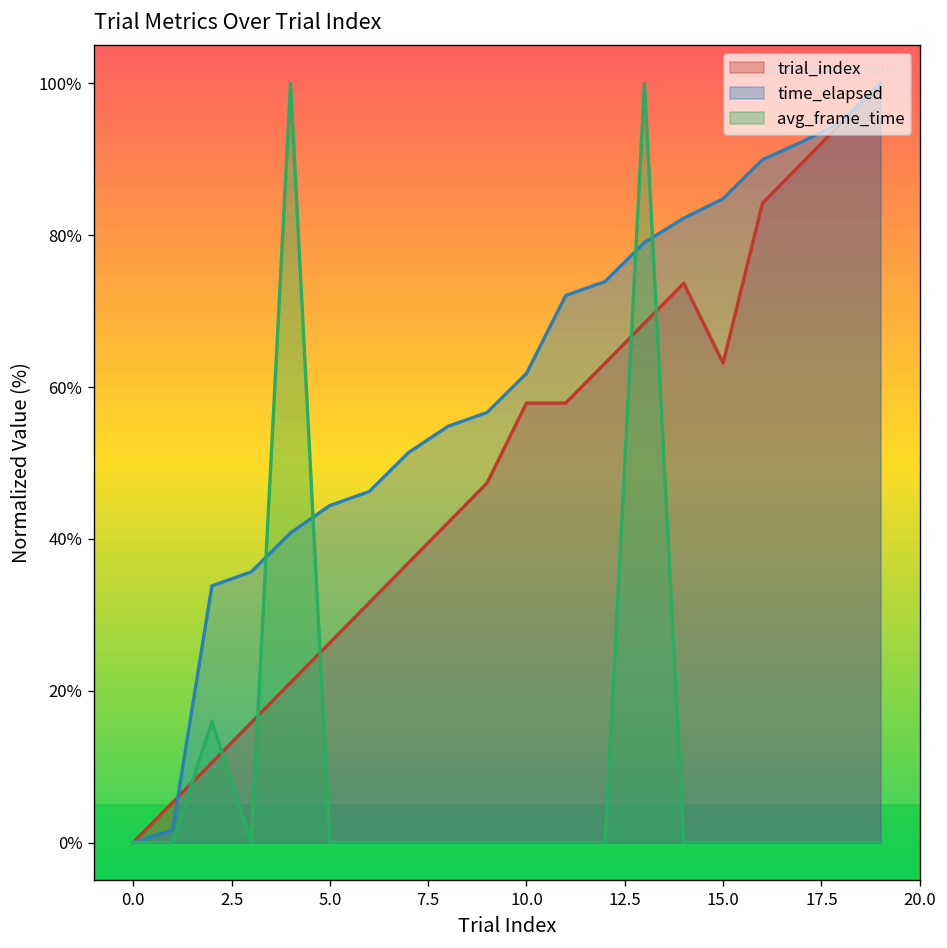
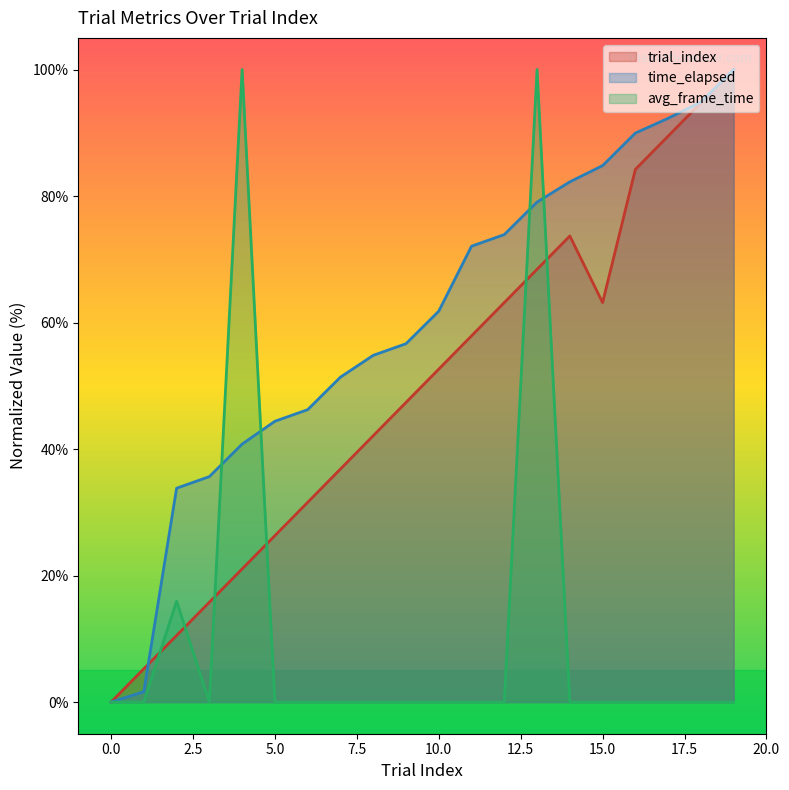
  {
    "trial_index": {
      "5.0": "26%",
-     "10.0": "58%",
+     "10.0": "53%",
      "15.0": "63%"
    }
  }
